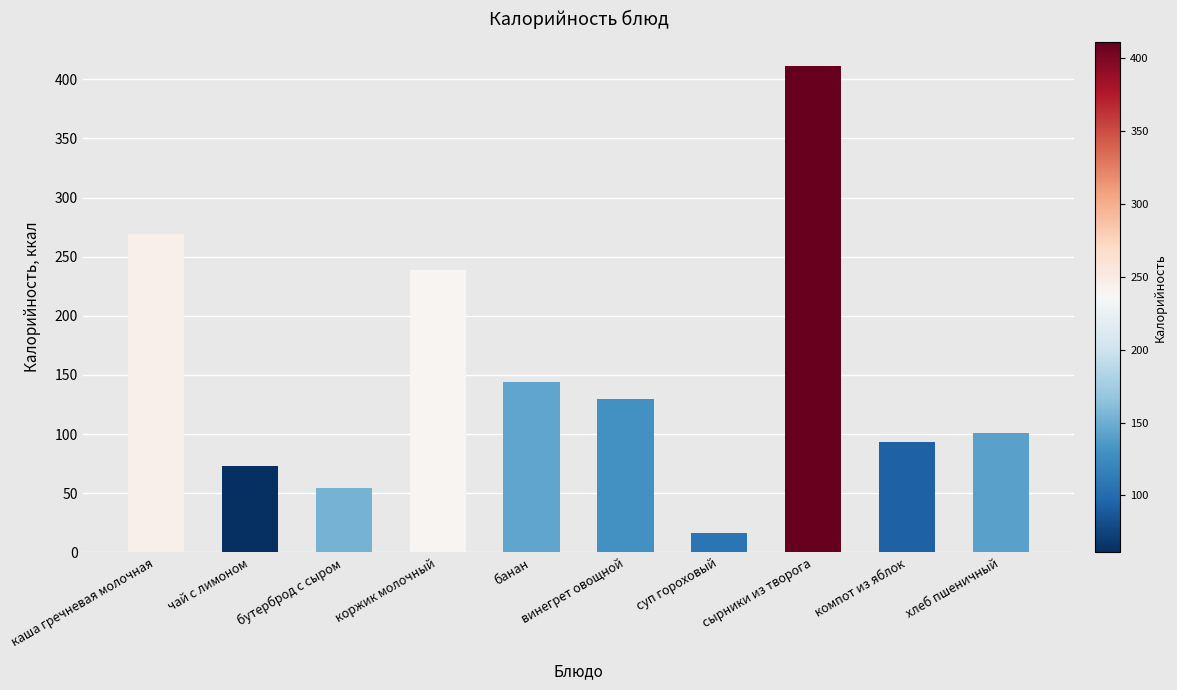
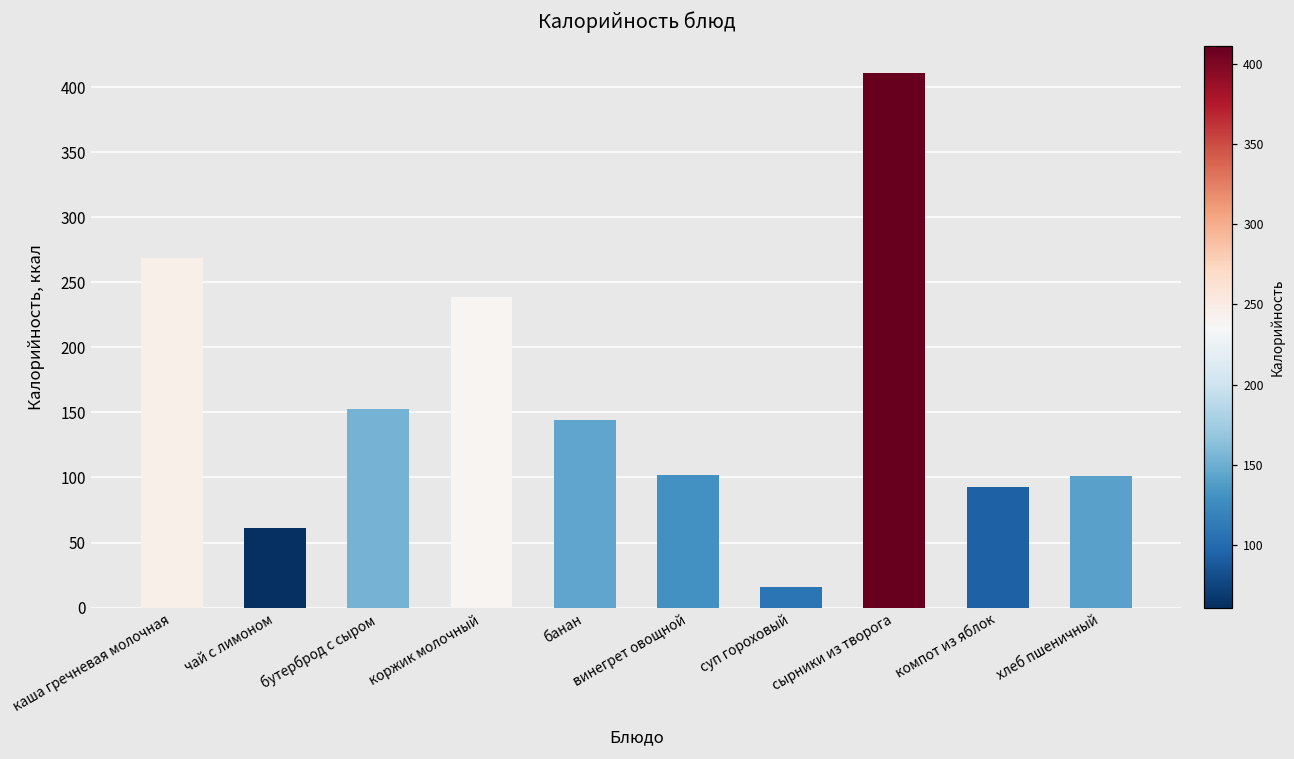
  {
    "каша гречневая молочная": 269,
-   "чай с лимоном": 73,
-   "бутерброд с сыром": 54,
+   "чай с лимоном": 61,
+   "бутерброд с сыром": 153,
    "коржик молочный": 239,
    "банан": 144,
-   "винегрет овощной": 130,
+   "винегрет овощной": 102,
    "суп гороховый": 16,
    "сырники из творога": 411,
    "компот из яблок": 93,
    "хлеб пшеничный": 101
  }
